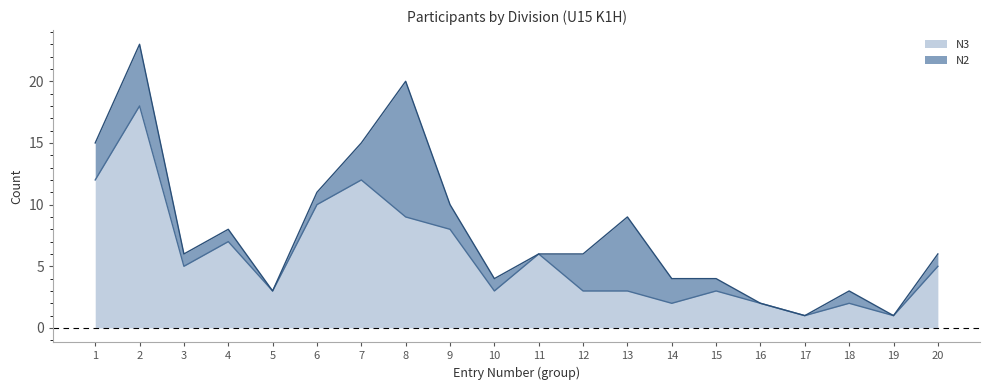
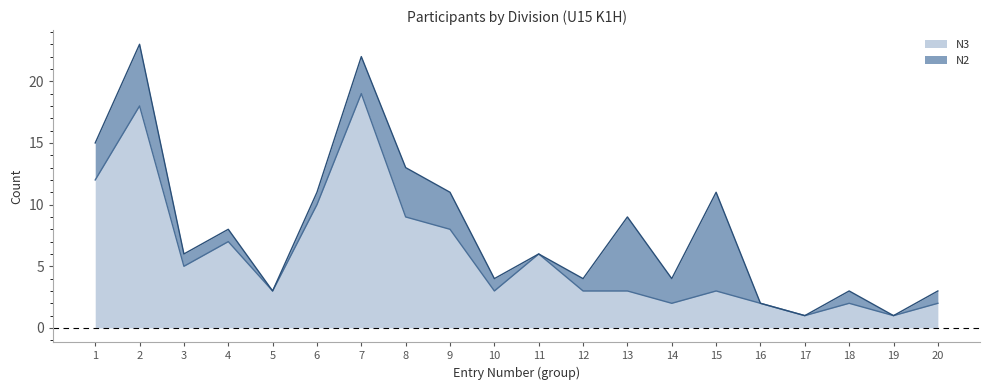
  {
    "N3": {
      "1": 12,
      "2": 18,
      "3": 5,
      "4": 7,
      "6": 10,
-     "7": 12,
+     "7": 19,
      "8": 9,
      "9": 8,
      "10": 3,
      "12": 3,
      "13": 3,
      "14": 2,
      "15": 3,
      "18": 2,
-     "20": 5
+     "20": 2
    },
    "N2": {
      "1": 3,
      "2": 5,
      "3": 1,
      "4": 1,
      "6": 1,
      "7": 3,
-     "8": 11,
-     "9": 2,
+     "8": 4,
+     "9": 3,
      "10": 1,
-     "12": 3,
+     "12": 1,
      "13": 6,
      "14": 2,
-     "15": 1,
+     "15": 8,
      "18": 1,
      "20": 1
    }
  }
